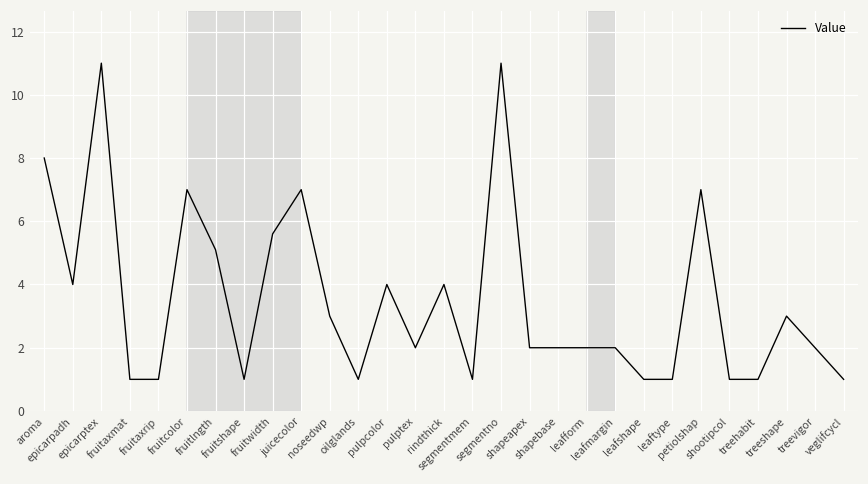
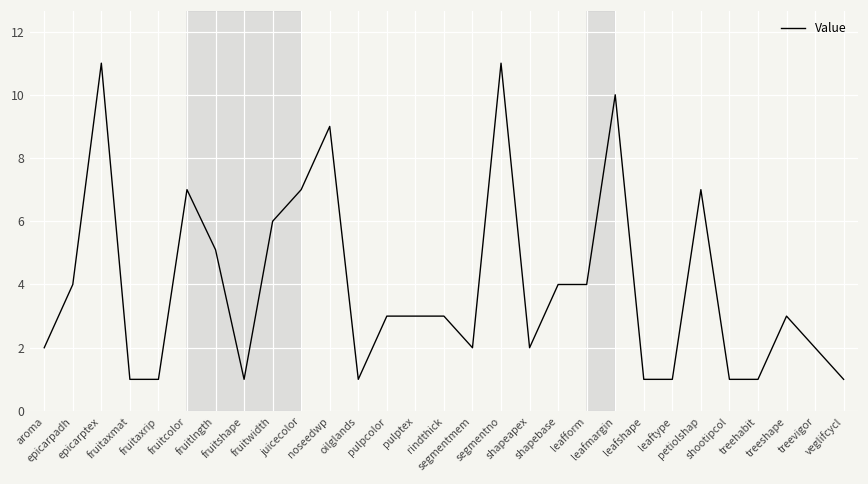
  {
-   "aroma": 8,
+   "aroma": 2,
    "epicarpadh": 4.0,
    "epicarptex": 11.0,
    "fruitaxmat": 1.0,
    "fruitaxrip": 1.0,
    "fruitcolor": 7.0,
    "fruitlngth": 5.1,
    "fruitshape": 1.0,
-   "fruitwidth": 5.6,
+   "fruitwidth": 6.0,
    "juicecolor": 7.0,
-   "noseedwp": 3,
+   "noseedwp": 9,
    "oilglands": 1.0,
-   "pulpcolor": 4,
-   "pulptex": 2,
-   "rindthick": 4,
-   "segmentmem": 1,
+   "pulpcolor": 3,
+   "pulptex": 3,
+   "rindthick": 3,
+   "segmentmem": 2,
    "segmentno": 11.0,
    "shapeapex": 2.0,
-   "shapebase": 2,
-   "leafform": 2,
-   "leafmargin": 2,
+   "shapebase": 4,
+   "leafform": 4,
+   "leafmargin": 10,
    "leafshape": 1.0,
    "leaftype": 1.0,
    "petiolshap": 7.0,
    "shootipcol": 1.0,
    "treehabit": 1.0,
    "treeshape": 3.0,
    "treevigor": 2.0,
    "veglifcycl": 1.0
  }
